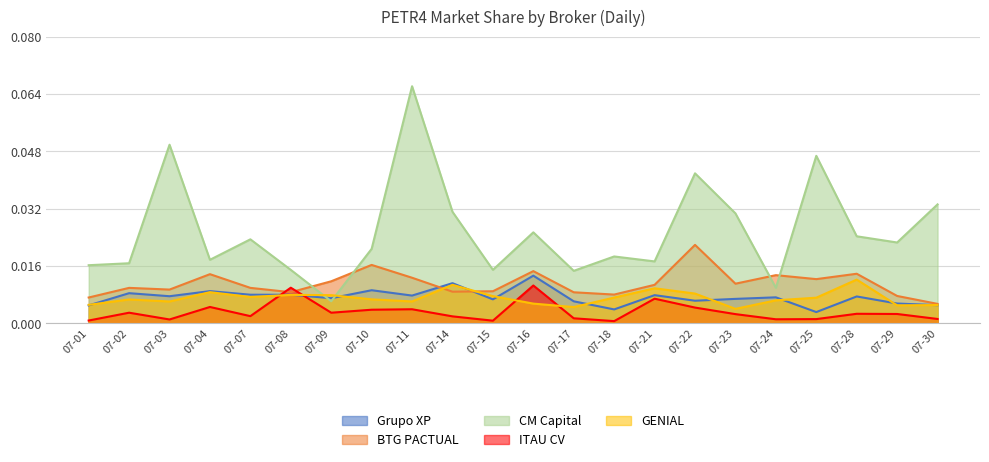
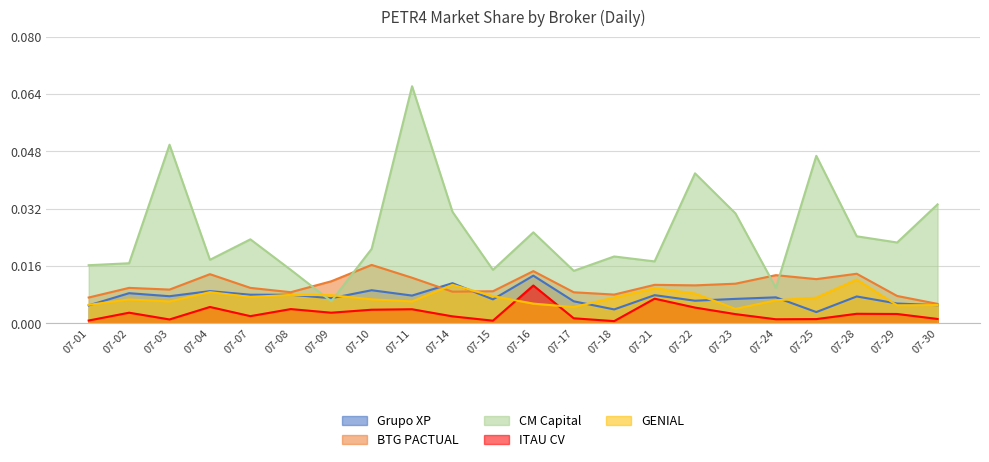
  {
    "Grupo XP": {
      "07-02": 0.008,
      "07-03": 0.008,
      "07-09": 0.007,
      "07-10": 0.009,
      "07-11": 0.008,
      "07-15": 0.007,
      "07-16": 0.013,
      "07-17": 0.006,
      "07-18": 0.004,
      "07-21": 0.008,
      "07-22": 0.006,
      "07-23": 0.007,
      "07-24": 0.007,
      "07-25": 0.003,
      "07-28": 0.007
    },
    "BTG PACTUAL": {
      "07-01": 0.007,
      "07-02": 0.010,
      "07-03": 0.009,
      "07-04": 0.014,
      "07-07": 0.010,
      "07-08": 0.009,
      "07-09": 0.012,
      "07-10": 0.016,
      "07-11": 0.013,
      "07-14": 0.009,
      "07-15": 0.009,
      "07-16": 0.015,
      "07-17": 0.009,
      "07-18": 0.008,
      "07-21": 0.011,
-     "07-22": 0.022,
+     "07-22": 0.011,
      "07-23": 0.011,
      "07-24": 0.013,
      "07-25": 0.012,
      "07-28": 0.014,
      "07-29": 0.008
    },
    "CM Capital": {
      "07-01": 0.016,
      "07-02": 0.017,
      "07-03": 0.050,
      "07-04": 0.018,
      "07-07": 0.023,
      "07-08": 0.015,
      "07-09": 0.006,
      "07-10": 0.021,
      "07-11": 0.066,
      "07-14": 0.031,
      "07-15": 0.015,
      "07-16": 0.025,
      "07-17": 0.015,
      "07-18": 0.019,
      "07-21": 0.017,
      "07-22": 0.042,
      "07-23": 0.031,
      "07-24": 0.010,
      "07-25": 0.047,
      "07-28": 0.024,
      "07-29": 0.023,
      "07-30": 0.033
    },
    "ITAU CV": {
      "07-01": 0.001,
      "07-02": 0.003,
      "07-03": 0.001,
      "07-04": 0.005,
      "07-07": 0.002,
-     "07-08": 0.010,
+     "07-08": 0.004,
      "07-09": 0.003,
      "07-10": 0.004,
      "07-11": 0.004,
      "07-14": 0.002,
      "07-15": 0.001,
      "07-16": 0.011,
      "07-17": 0.001,
      "07-18": 0.001,
      "07-21": 0.007,
      "07-22": 0.004,
      "07-23": 0.003,
      "07-24": 0.001,
      "07-25": 0.001,
      "07-28": 0.003,
      "07-29": 0.003,
      "07-30": 0.001
    },
    "GENIAL": {
      "07-02": 0.007,
      "07-03": 0.006,
      "07-09": 0.008,
      "07-10": 0.007,
      "07-11": 0.006,
      "07-15": 0.008,
      "07-16": 0.005,
      "07-17": 0.005,
      "07-18": 0.007,
      "07-21": 0.010,
      "07-22": 0.008,
      "07-23": 0.004,
      "07-24": 0.006,
      "07-25": 0.007,
      "07-28": 0.012
    }
  }
